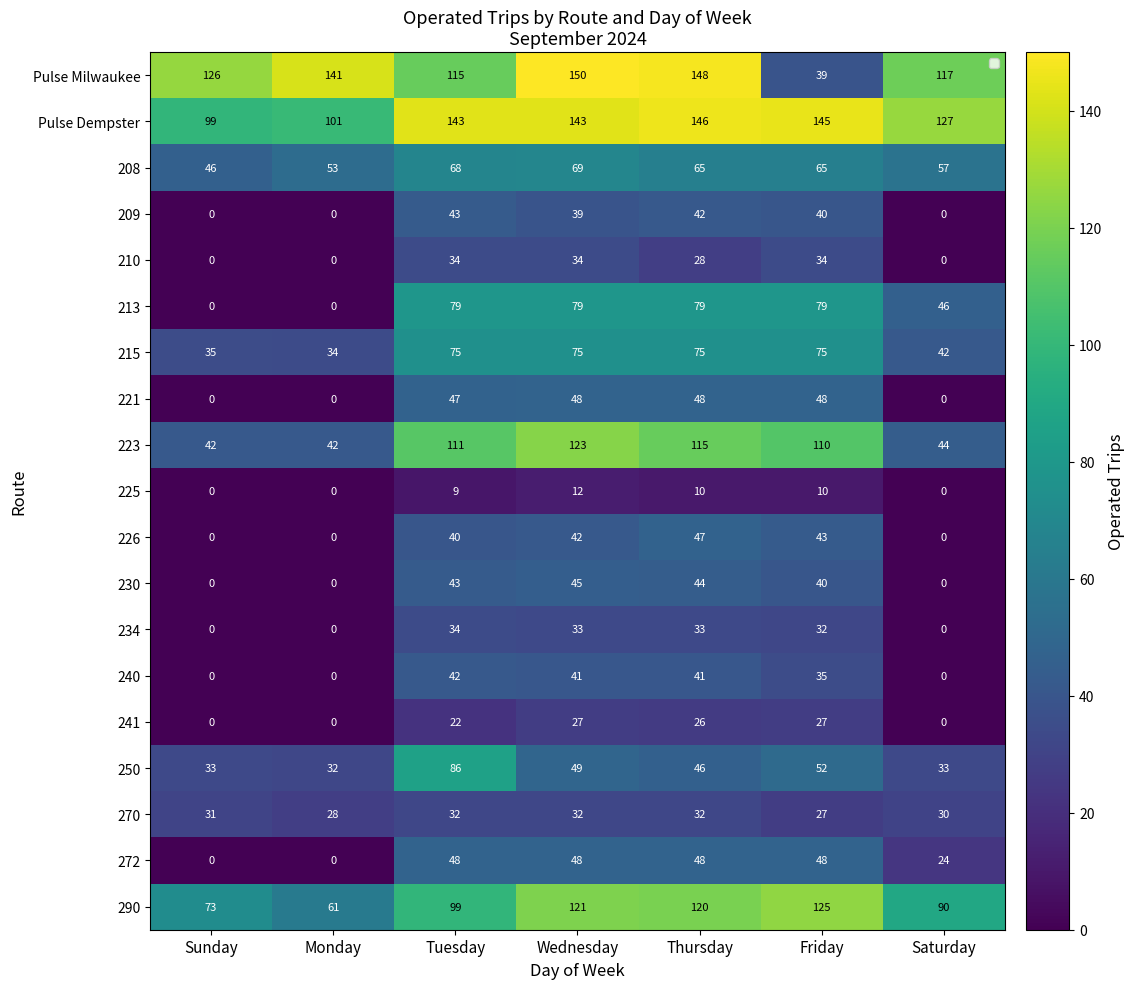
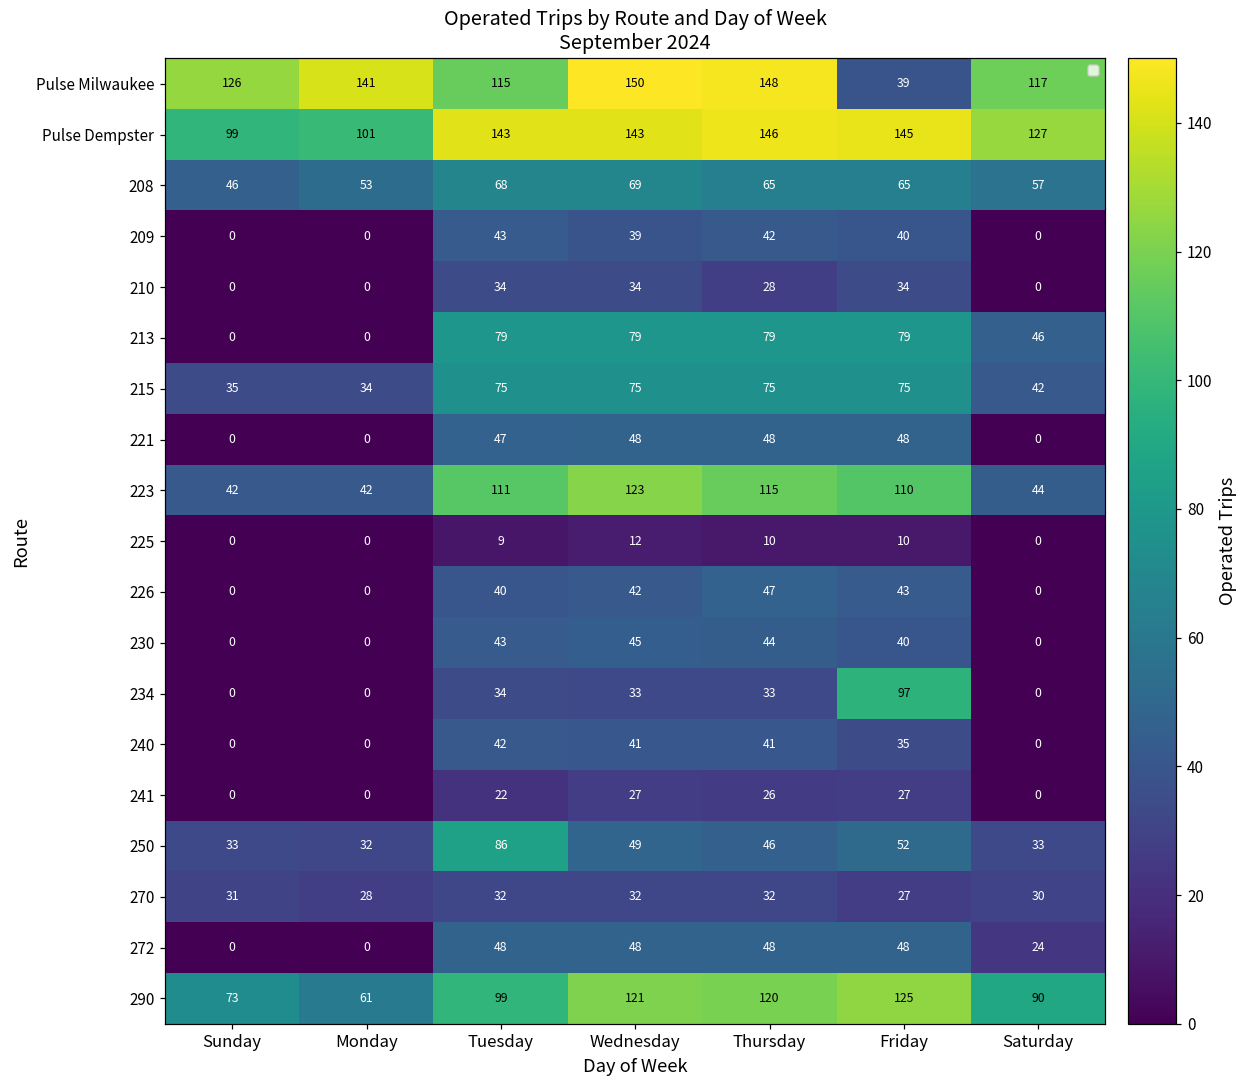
  {
    "Pulse Milwaukee": {
      "Sunday": 126,
      "Monday": 141,
      "Tuesday": 115,
      "Wednesday": 150,
      "Thursday": 148,
      "Friday": 39,
      "Saturday": 117
    },
    "Pulse Dempster": {
      "Sunday": 99,
      "Monday": 101,
      "Tuesday": 143,
      "Wednesday": 143,
      "Thursday": 146,
      "Friday": 145,
      "Saturday": 127
    },
    "208": {
      "Sunday": 46,
      "Monday": 53,
      "Tuesday": 68,
      "Wednesday": 69,
      "Thursday": 65,
      "Friday": 65,
      "Saturday": 57
    },
    "209": {
      "Sunday": 0,
      "Monday": 0,
      "Tuesday": 43,
      "Wednesday": 39,
      "Thursday": 42,
      "Friday": 40,
      "Saturday": 0
    },
    "210": {
      "Sunday": 0,
      "Monday": 0,
      "Tuesday": 34,
      "Wednesday": 34,
      "Thursday": 28,
      "Friday": 34,
      "Saturday": 0
    },
    "213": {
      "Sunday": 0,
      "Monday": 0,
      "Tuesday": 79,
      "Wednesday": 79,
      "Thursday": 79,
      "Friday": 79,
      "Saturday": 46
    },
    "215": {
      "Sunday": 35,
      "Monday": 34,
      "Tuesday": 75,
      "Wednesday": 75,
      "Thursday": 75,
      "Friday": 75,
      "Saturday": 42
    },
    "221": {
      "Sunday": 0,
      "Monday": 0,
      "Tuesday": 47,
      "Wednesday": 48,
      "Thursday": 48,
      "Friday": 48,
      "Saturday": 0
    },
    "223": {
      "Sunday": 42,
      "Monday": 42,
      "Tuesday": 111,
      "Wednesday": 123,
      "Thursday": 115,
      "Friday": 110,
      "Saturday": 44
    },
    "225": {
      "Sunday": 0,
      "Monday": 0,
      "Tuesday": 9,
      "Wednesday": 12,
      "Thursday": 10,
      "Friday": 10,
      "Saturday": 0
    },
    "226": {
      "Sunday": 0,
      "Monday": 0,
      "Tuesday": 40,
      "Wednesday": 42,
      "Thursday": 47,
      "Friday": 43,
      "Saturday": 0
    },
    "230": {
      "Sunday": 0,
      "Monday": 0,
      "Tuesday": 43,
      "Wednesday": 45,
      "Thursday": 44,
      "Friday": 40,
      "Saturday": 0
    },
    "234": {
      "Sunday": 0,
      "Monday": 0,
      "Tuesday": 34,
      "Wednesday": 33,
      "Thursday": 33,
-     "Friday": 32,
+     "Friday": 97,
      "Saturday": 0
    },
    "240": {
      "Sunday": 0,
      "Monday": 0,
      "Tuesday": 42,
      "Wednesday": 41,
      "Thursday": 41,
      "Friday": 35,
      "Saturday": 0
    },
    "241": {
      "Sunday": 0,
      "Monday": 0,
      "Tuesday": 22,
      "Wednesday": 27,
      "Thursday": 26,
      "Friday": 27,
      "Saturday": 0
    },
    "250": {
      "Sunday": 33,
      "Monday": 32,
      "Tuesday": 86,
      "Wednesday": 49,
      "Thursday": 46,
      "Friday": 52,
      "Saturday": 33
    },
    "270": {
      "Sunday": 31,
      "Monday": 28,
      "Tuesday": 32,
      "Wednesday": 32,
      "Thursday": 32,
      "Friday": 27,
      "Saturday": 30
    },
    "272": {
      "Sunday": 0,
      "Monday": 0,
      "Tuesday": 48,
      "Wednesday": 48,
      "Thursday": 48,
      "Friday": 48,
      "Saturday": 24
    },
    "290": {
      "Sunday": 73,
      "Monday": 61,
      "Tuesday": 99,
      "Wednesday": 121,
      "Thursday": 120,
      "Friday": 125,
      "Saturday": 90
    }
  }
